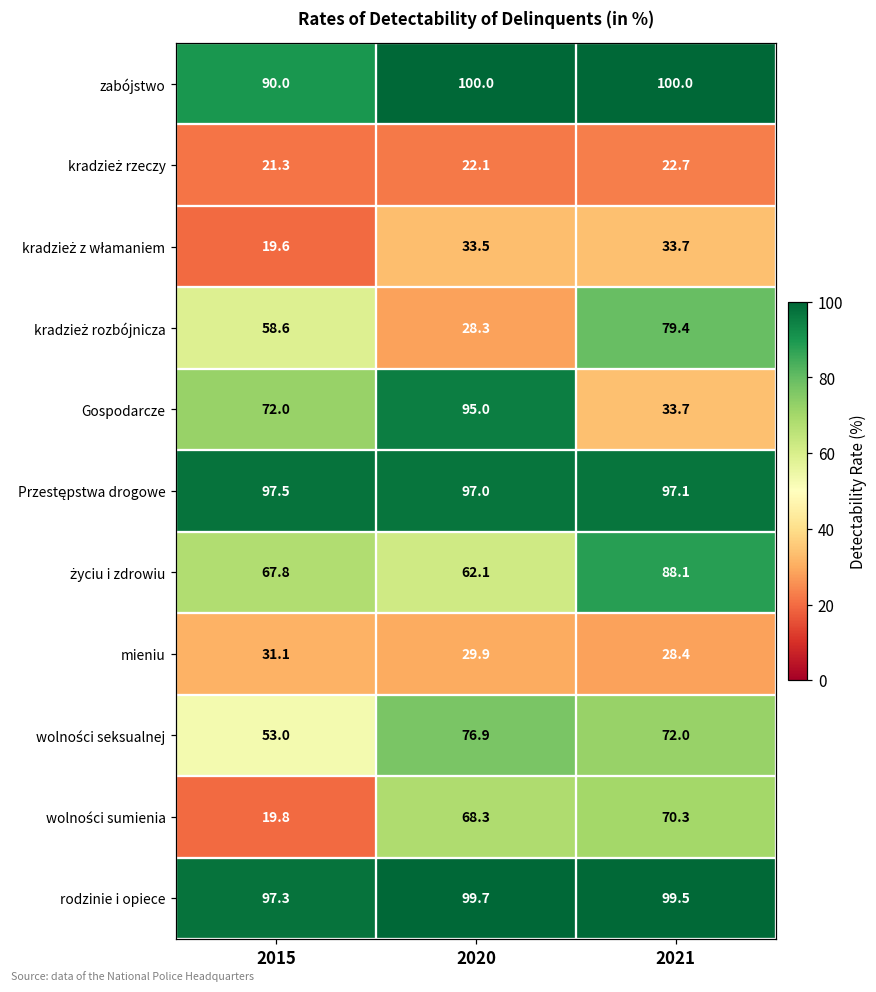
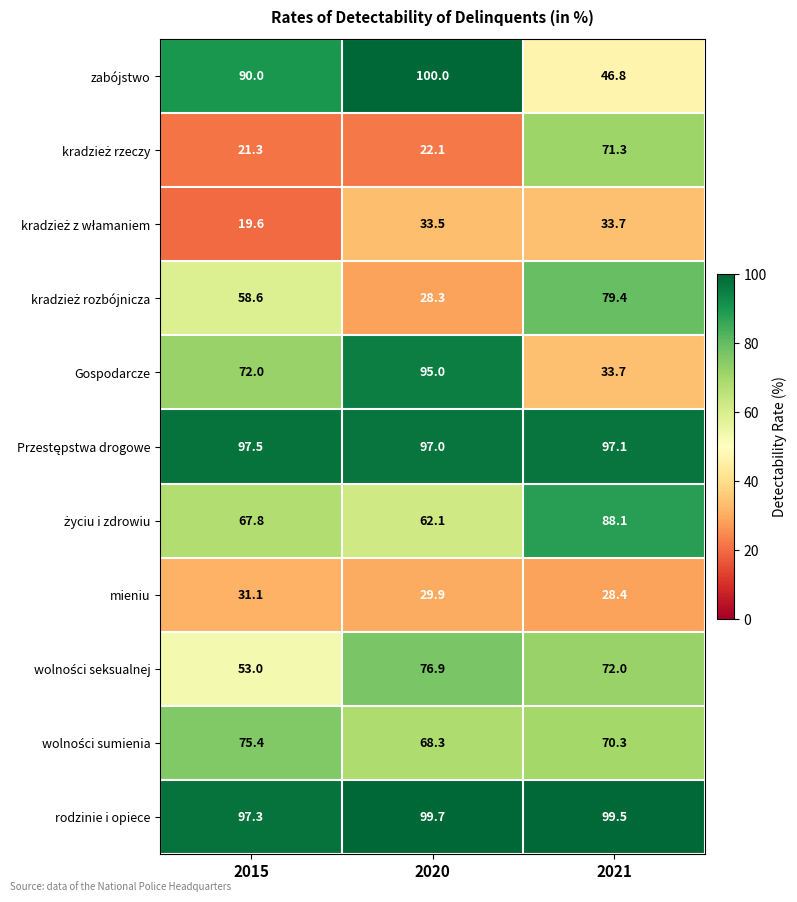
  {
    "zabójstwo": {
      "2015": 90.0,
      "2020": 100.0,
-     "2021": 100.0
+     "2021": 46.8
    },
    "kradzież rzeczy": {
      "2015": 21.3,
      "2020": 22.1,
-     "2021": 22.7
+     "2021": 71.3
    },
    "kradzież z włamaniem": {
      "2015": 19.6,
      "2020": 33.5,
      "2021": 33.7
    },
    "kradzież rozbójnicza": {
      "2015": 58.6,
      "2020": 28.3,
      "2021": 79.4
    },
    "Gospodarcze": {
      "2015": 72.0,
      "2020": 95.0,
      "2021": 33.7
    },
    "Przestępstwa drogowe": {
      "2015": 97.5,
      "2020": 97.0,
      "2021": 97.1
    },
    "życiu i zdrowiu": {
      "2015": 67.8,
      "2020": 62.1,
      "2021": 88.1
    },
    "mieniu": {
      "2015": 31.1,
      "2020": 29.9,
      "2021": 28.4
    },
    "wolności seksualnej": {
      "2015": 53.0,
      "2020": 76.9,
      "2021": 72.0
    },
    "wolności sumienia": {
-     "2015": 19.8,
+     "2015": 75.4,
      "2020": 68.3,
      "2021": 70.3
    },
    "rodzinie i opiece": {
      "2015": 97.3,
      "2020": 99.7,
      "2021": 99.5
    }
  }
